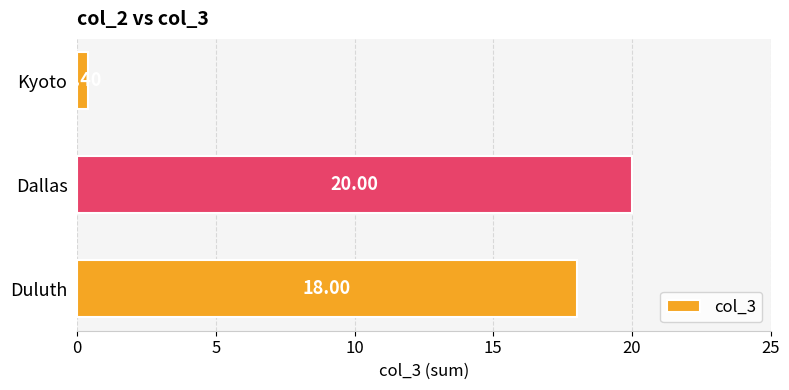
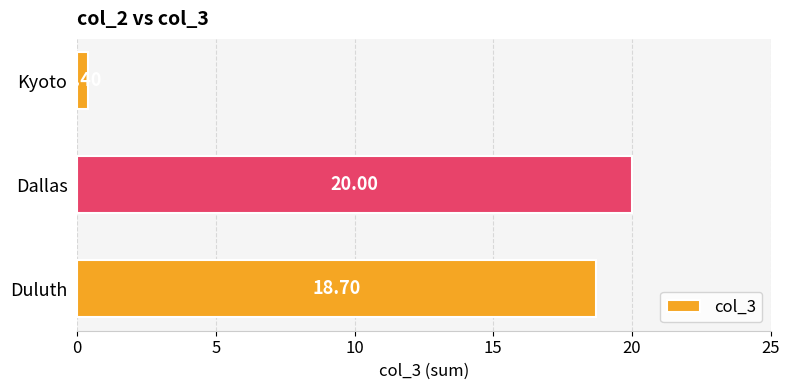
  {
    "Dallas": 20.00,
-   "Duluth": 18.00
+   "Duluth": 18.70
  }
